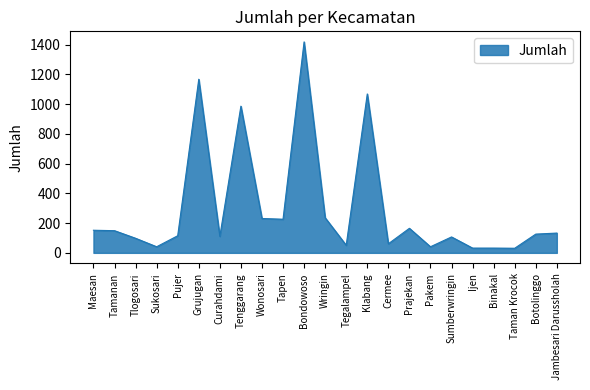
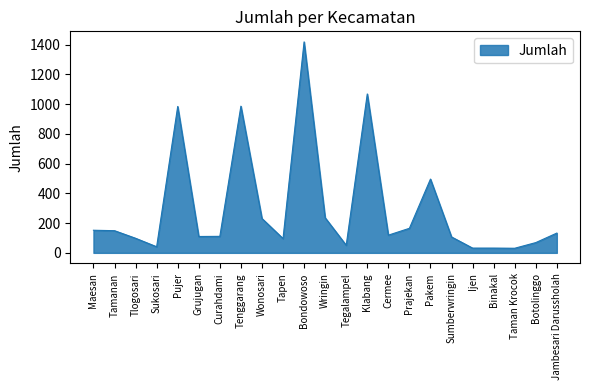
  {
    "Maesan": 150,
    "Tamanan": 150,
    "Tlogosari": 100,
    "Sukosari": 40,
-   "Pujer": 120,
-   "Grujugan": 1170,
+   "Pujer": 980,
+   "Grujugan": 110,
    "Curahdami": 110,
    "Tenggarang": 990,
    "Wonosari": 230,
-   "Tapen": 230,
+   "Tapen": 100,
    "Bondowoso": 1420,
    "Wringin": 240,
    "Tegalampel": 50,
    "Klabang": 1070,
-   "Cermee": 60,
+   "Cermee": 120,
    "Prajekan": 170,
-   "Pakem": 40,
+   "Pakem": 500,
    "Sumberwringin": 110,
    "Ijen": 30,
    "Binakal": 30,
    "Taman Krocok": 30,
-   "Botolinggo": 130,
+   "Botolinggo": 70,
    "Jambesari Darussholah": 130
  }
